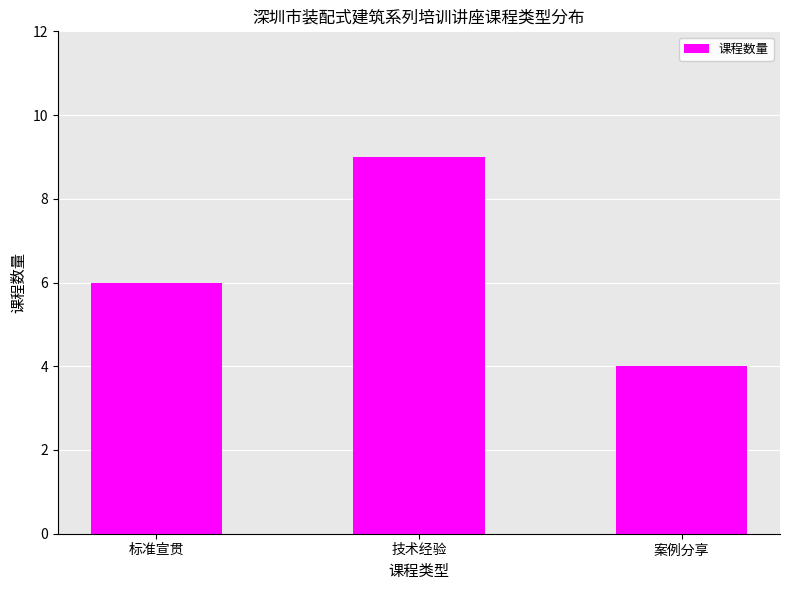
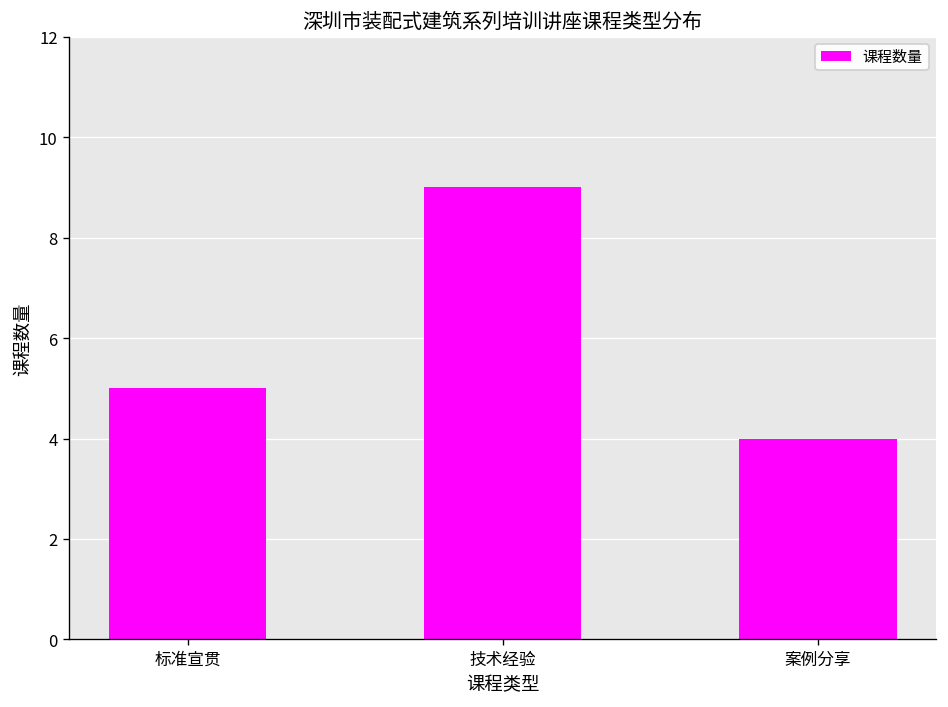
  {
-   "标准宣贯": 6,
+   "标准宣贯": 5,
    "技术经验": 9,
    "案例分享": 4
  }
